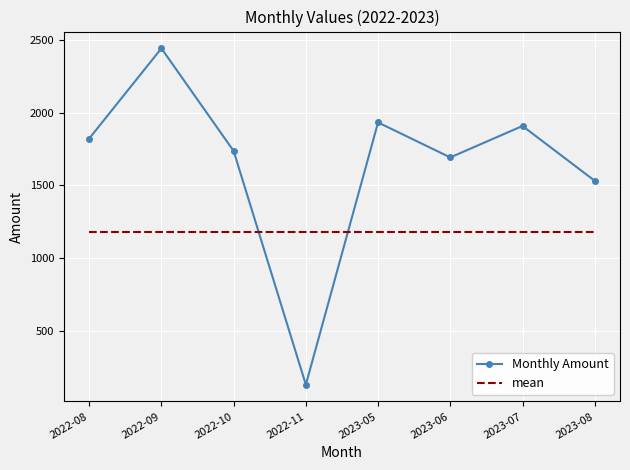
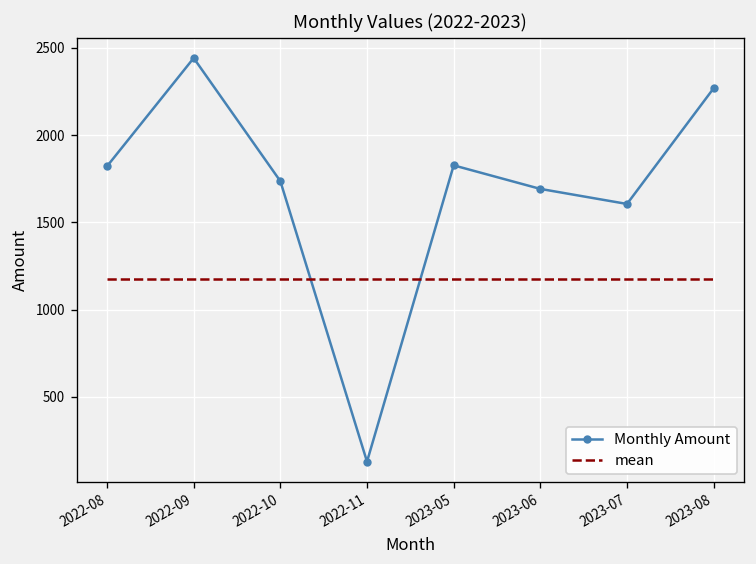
  {
    "Monthly Amount": {
      "2022-08": 1820,
      "2022-09": 2440,
      "2022-10": 1740,
      "2022-11": 130,
-     "2023-05": 1930,
+     "2023-05": 1830,
      "2023-06": 1690,
-     "2023-07": 1910,
-     "2023-08": 1530
+     "2023-07": 1610,
+     "2023-08": 2270
    },
    "mean": {
      "2022-08": 1180,
      "2022-09": 1180,
      "2022-10": 1180,
      "2022-11": 1180,
      "2023-05": 1180,
      "2023-06": 1180,
      "2023-07": 1180,
      "2023-08": 1180
    }
  }
